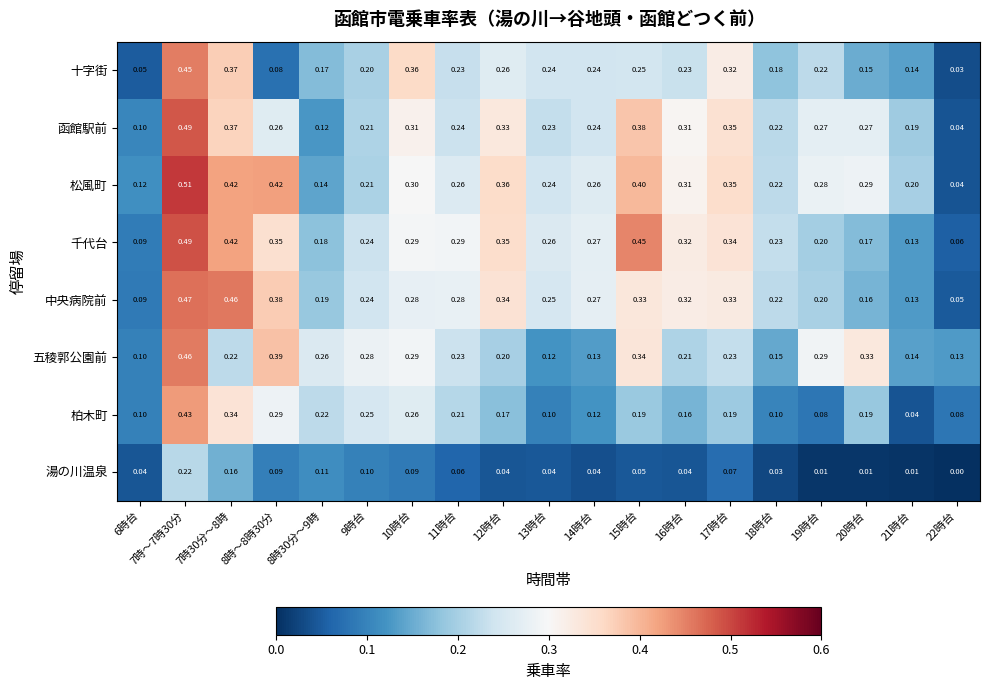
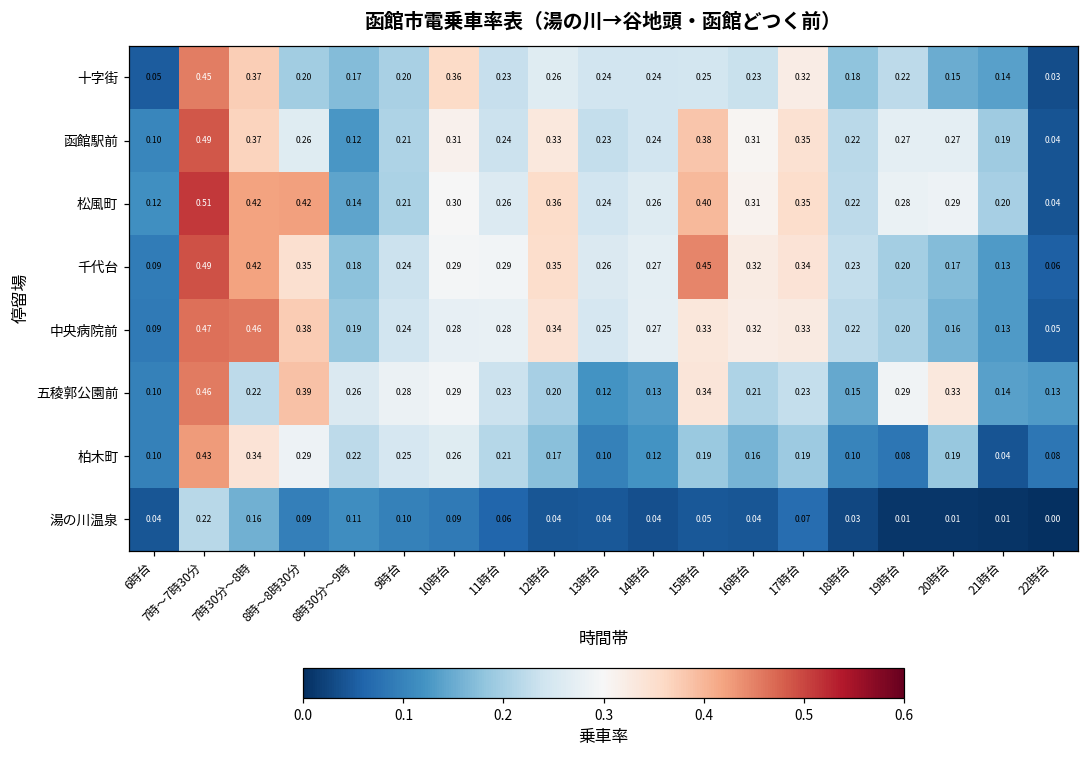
  {
    "十字街": {
      "6時台": 0.05,
      "7時～7時30分": 0.45,
      "7時30分～8時": 0.37,
-     "8時～8時30分": 0.08,
+     "8時～8時30分": 0.20,
      "8時30分～9時": 0.17,
      "9時台": 0.20,
      "10時台": 0.36,
      "11時台": 0.23,
      "12時台": 0.26,
      "13時台": 0.24,
      "14時台": 0.24,
      "15時台": 0.25,
      "16時台": 0.23,
      "17時台": 0.32,
      "18時台": 0.18,
      "19時台": 0.22,
      "20時台": 0.15,
      "21時台": 0.14,
      "22時台": 0.03
    },
    "函館駅前": {
      "6時台": 0.10,
      "7時～7時30分": 0.49,
      "7時30分～8時": 0.37,
      "8時～8時30分": 0.26,
      "8時30分～9時": 0.12,
      "9時台": 0.21,
      "10時台": 0.31,
      "11時台": 0.24,
      "12時台": 0.33,
      "13時台": 0.23,
      "14時台": 0.24,
      "15時台": 0.38,
      "16時台": 0.31,
      "17時台": 0.35,
      "18時台": 0.22,
      "19時台": 0.27,
      "20時台": 0.27,
      "21時台": 0.19,
      "22時台": 0.04
    },
    "松風町": {
      "6時台": 0.12,
      "7時～7時30分": 0.51,
      "7時30分～8時": 0.42,
      "8時～8時30分": 0.42,
      "8時30分～9時": 0.14,
      "9時台": 0.21,
      "10時台": 0.30,
      "11時台": 0.26,
      "12時台": 0.36,
      "13時台": 0.24,
      "14時台": 0.26,
      "15時台": 0.40,
      "16時台": 0.31,
      "17時台": 0.35,
      "18時台": 0.22,
      "19時台": 0.28,
      "20時台": 0.29,
      "21時台": 0.20,
      "22時台": 0.04
    },
    "千代台": {
      "6時台": 0.09,
      "7時～7時30分": 0.49,
      "7時30分～8時": 0.42,
      "8時～8時30分": 0.35,
      "8時30分～9時": 0.18,
      "9時台": 0.24,
      "10時台": 0.29,
      "11時台": 0.29,
      "12時台": 0.35,
      "13時台": 0.26,
      "14時台": 0.27,
      "15時台": 0.45,
      "16時台": 0.32,
      "17時台": 0.34,
      "18時台": 0.23,
      "19時台": 0.20,
      "20時台": 0.17,
      "21時台": 0.13,
      "22時台": 0.06
    },
    "中央病院前": {
      "6時台": 0.09,
      "7時～7時30分": 0.47,
      "7時30分～8時": 0.46,
      "8時～8時30分": 0.38,
      "8時30分～9時": 0.19,
      "9時台": 0.24,
      "10時台": 0.28,
      "11時台": 0.28,
      "12時台": 0.34,
      "13時台": 0.25,
      "14時台": 0.27,
      "15時台": 0.33,
      "16時台": 0.32,
      "17時台": 0.33,
      "18時台": 0.22,
      "19時台": 0.20,
      "20時台": 0.16,
      "21時台": 0.13,
      "22時台": 0.05
    },
    "五稜郭公園前": {
      "6時台": 0.10,
      "7時～7時30分": 0.46,
      "7時30分～8時": 0.22,
      "8時～8時30分": 0.39,
      "8時30分～9時": 0.26,
      "9時台": 0.28,
      "10時台": 0.29,
      "11時台": 0.23,
      "12時台": 0.20,
      "13時台": 0.12,
      "14時台": 0.13,
      "15時台": 0.34,
      "16時台": 0.21,
      "17時台": 0.23,
      "18時台": 0.15,
      "19時台": 0.29,
      "20時台": 0.33,
      "21時台": 0.14,
      "22時台": 0.13
    },
    "柏木町": {
      "6時台": 0.10,
      "7時～7時30分": 0.43,
      "7時30分～8時": 0.34,
      "8時～8時30分": 0.29,
      "8時30分～9時": 0.22,
      "9時台": 0.25,
      "10時台": 0.26,
      "11時台": 0.21,
      "12時台": 0.17,
      "13時台": 0.10,
      "14時台": 0.12,
      "15時台": 0.19,
      "16時台": 0.16,
      "17時台": 0.19,
      "18時台": 0.10,
      "19時台": 0.08,
      "20時台": 0.19,
      "21時台": 0.04,
      "22時台": 0.08
    },
    "湯の川温泉": {
      "6時台": 0.04,
      "7時～7時30分": 0.22,
      "7時30分～8時": 0.16,
      "8時～8時30分": 0.09,
      "8時30分～9時": 0.11,
      "9時台": 0.10,
      "10時台": 0.09,
      "11時台": 0.06,
      "12時台": 0.04,
      "13時台": 0.04,
      "14時台": 0.04,
      "15時台": 0.05,
      "16時台": 0.04,
      "17時台": 0.07,
      "18時台": 0.03,
      "19時台": 0.01,
      "20時台": 0.01,
      "21時台": 0.01,
      "22時台": 0.00
    }
  }
